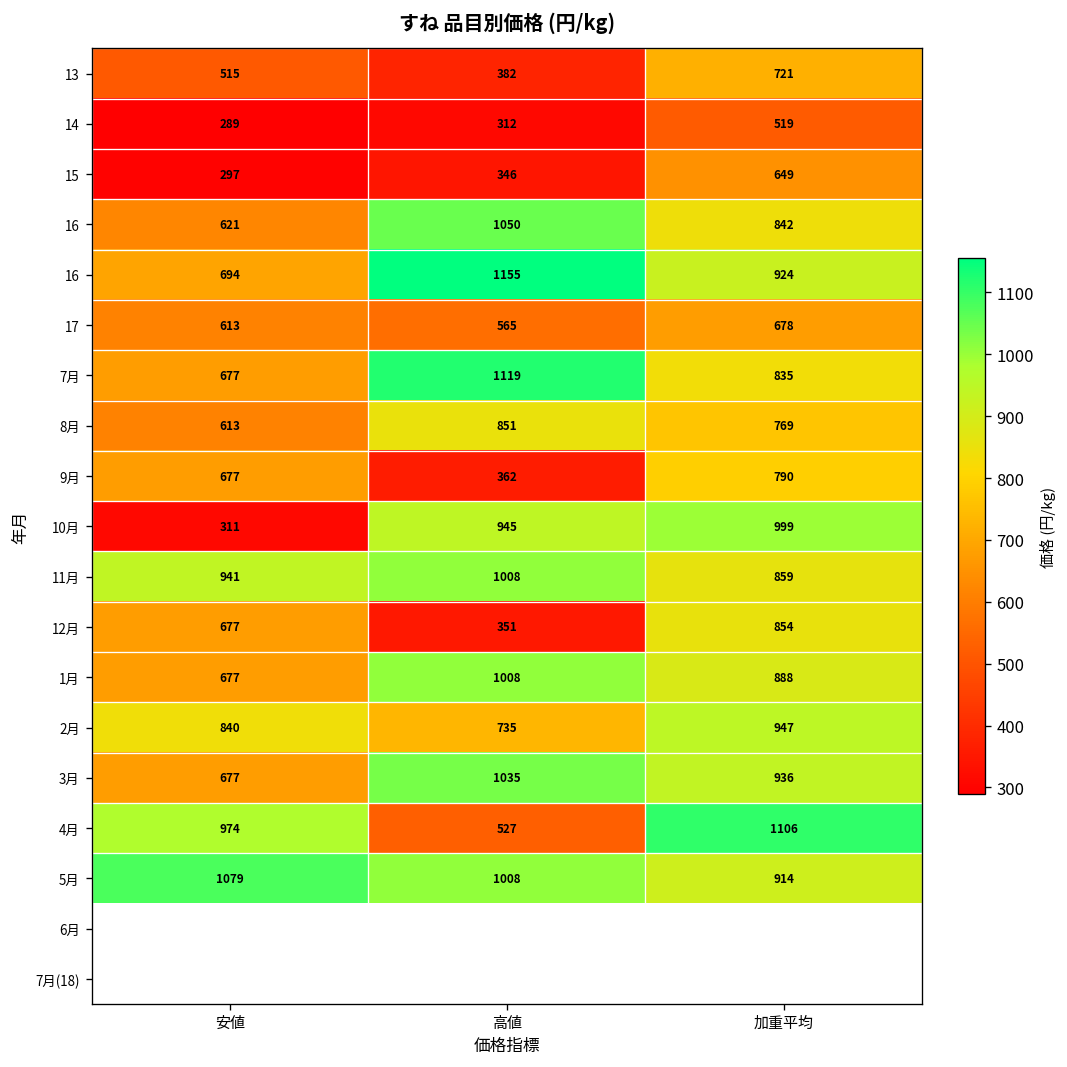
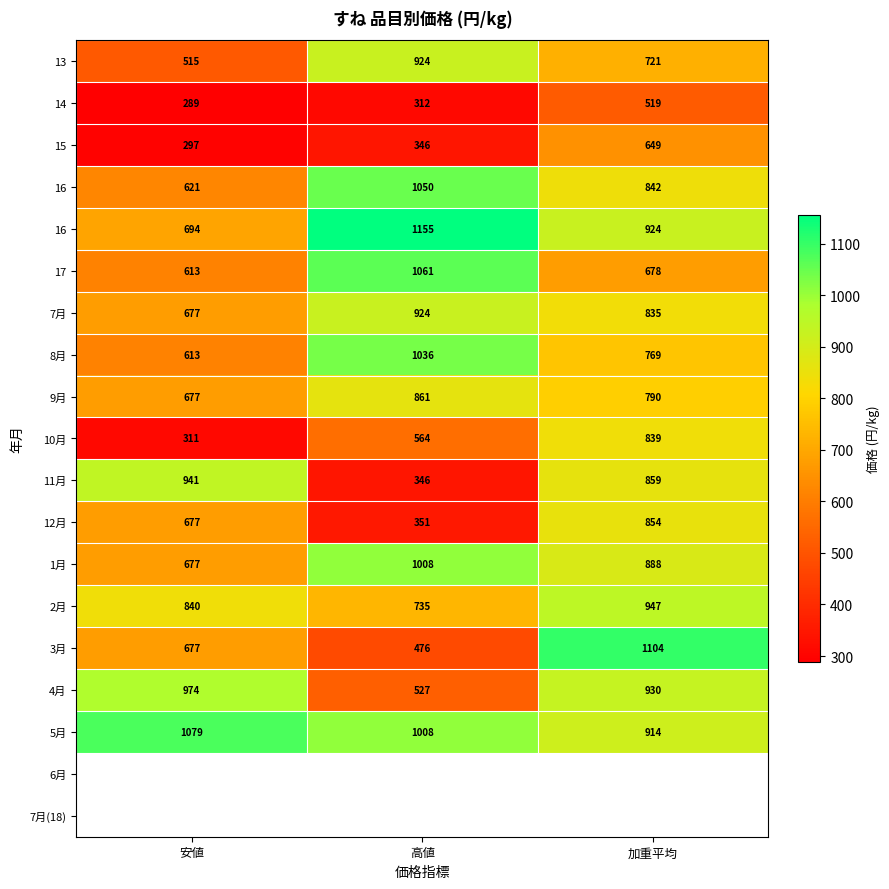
  {
    "13": {
      "安値": 515,
-     "高値": 382,
+     "高値": 924,
      "加重平均": 721
    },
    "14": {
      "安値": 289,
      "高値": 312,
      "加重平均": 519
    },
    "15": {
      "安値": 297,
      "高値": 346,
      "加重平均": 649
    },
    "17": {
      "安値": 613,
-     "高値": 565,
+     "高値": 1061,
      "加重平均": 678
    },
    "7月": {
      "安値": 677,
-     "高値": 1119,
+     "高値": 924,
      "加重平均": 835
    },
    "8月": {
      "安値": 613,
-     "高値": 851,
+     "高値": 1036,
      "加重平均": 769
    },
    "9月": {
      "安値": 677,
-     "高値": 362,
+     "高値": 861,
      "加重平均": 790
    },
    "10月": {
      "安値": 311,
-     "高値": 945,
-     "加重平均": 999
+     "高値": 564,
+     "加重平均": 839
    },
    "11月": {
      "安値": 941,
-     "高値": 1008,
+     "高値": 346,
      "加重平均": 859
    },
    "12月": {
      "安値": 677,
      "高値": 351,
      "加重平均": 854
    },
    "1月": {
      "安値": 677,
      "高値": 1008,
      "加重平均": 888
    },
    "2月": {
      "安値": 840,
      "高値": 735,
      "加重平均": 947
    },
    "3月": {
      "安値": 677,
-     "高値": 1035,
-     "加重平均": 936
+     "高値": 476,
+     "加重平均": 1104
    },
    "4月": {
      "安値": 974,
      "高値": 527,
-     "加重平均": 1106
+     "加重平均": 930
    },
    "5月": {
      "安値": 1079,
      "高値": 1008,
      "加重平均": 914
    }
  }
